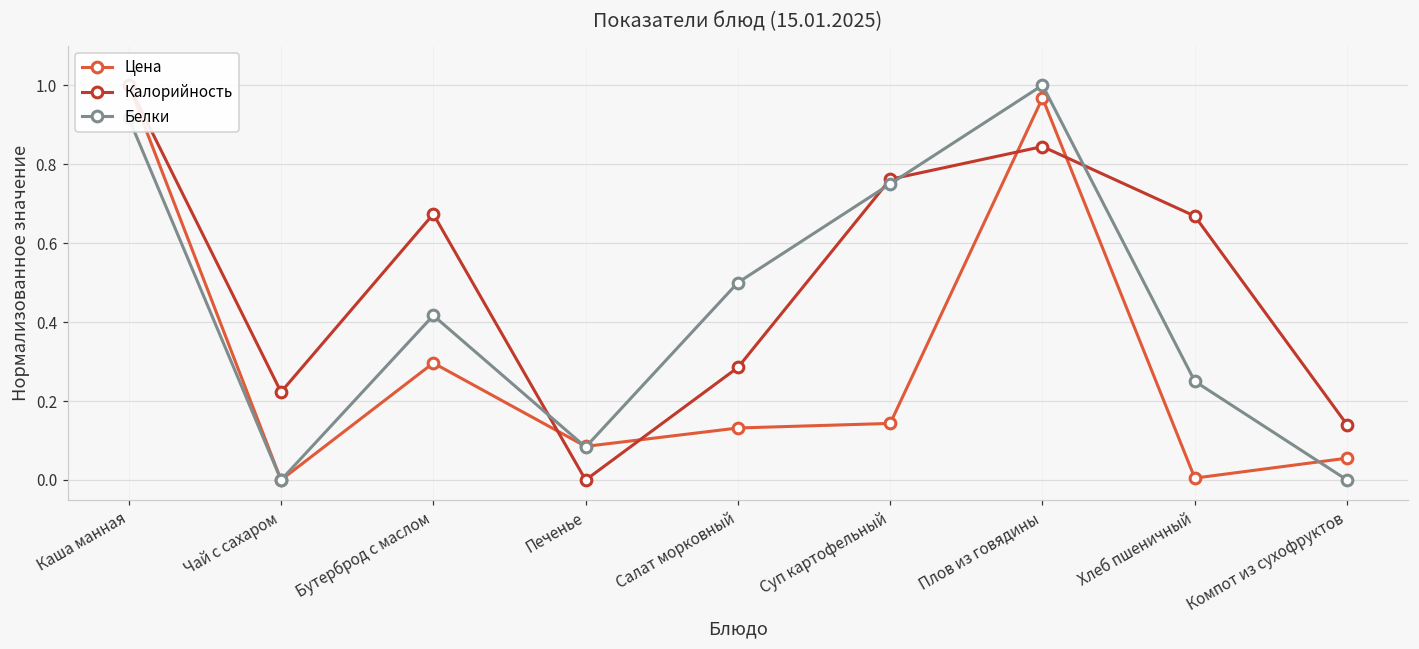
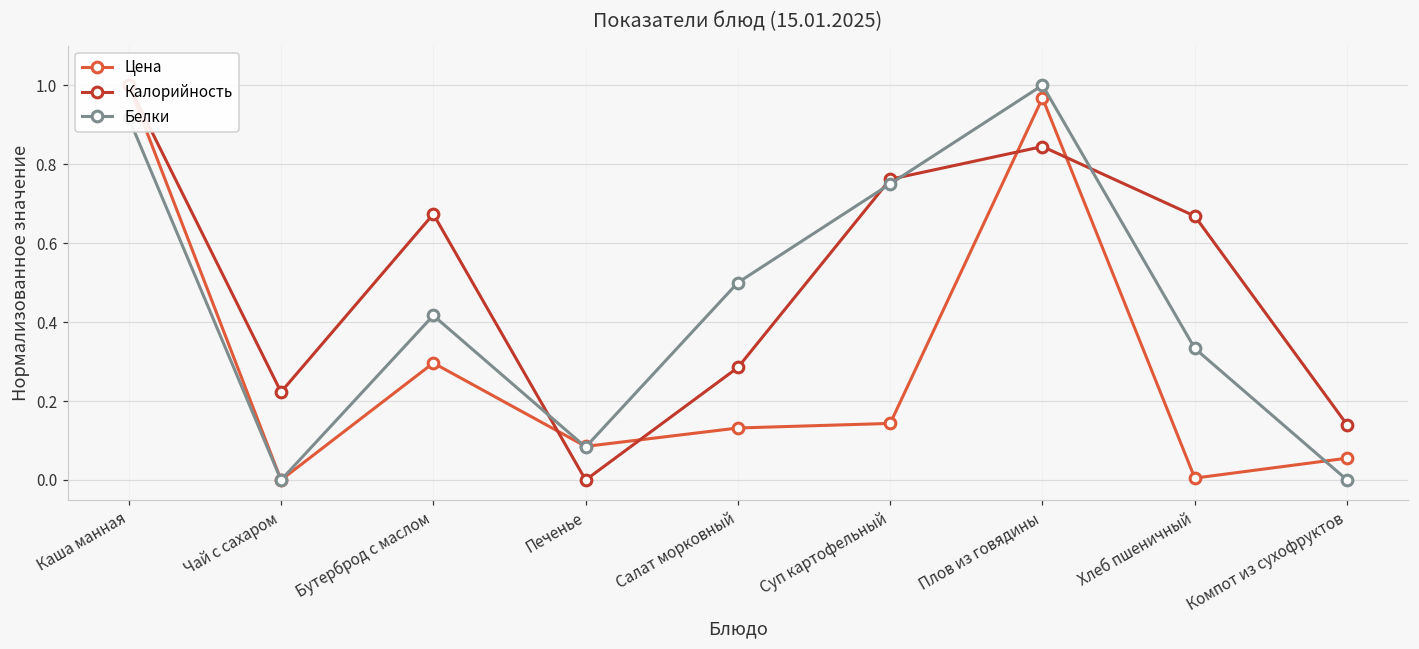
  {
    "Белки": {
      "Бутерброд с маслом": 0.42,
      "Салат морковный": 0.50,
      "Суп картофельный": 0.75,
      "Плов из говядины": 1.00,
-     "Хлеб пшеничный": 0.25,
+     "Хлеб пшеничный": 0.33,
      "Компот из сухофруктов": 0.00
    }
  }
